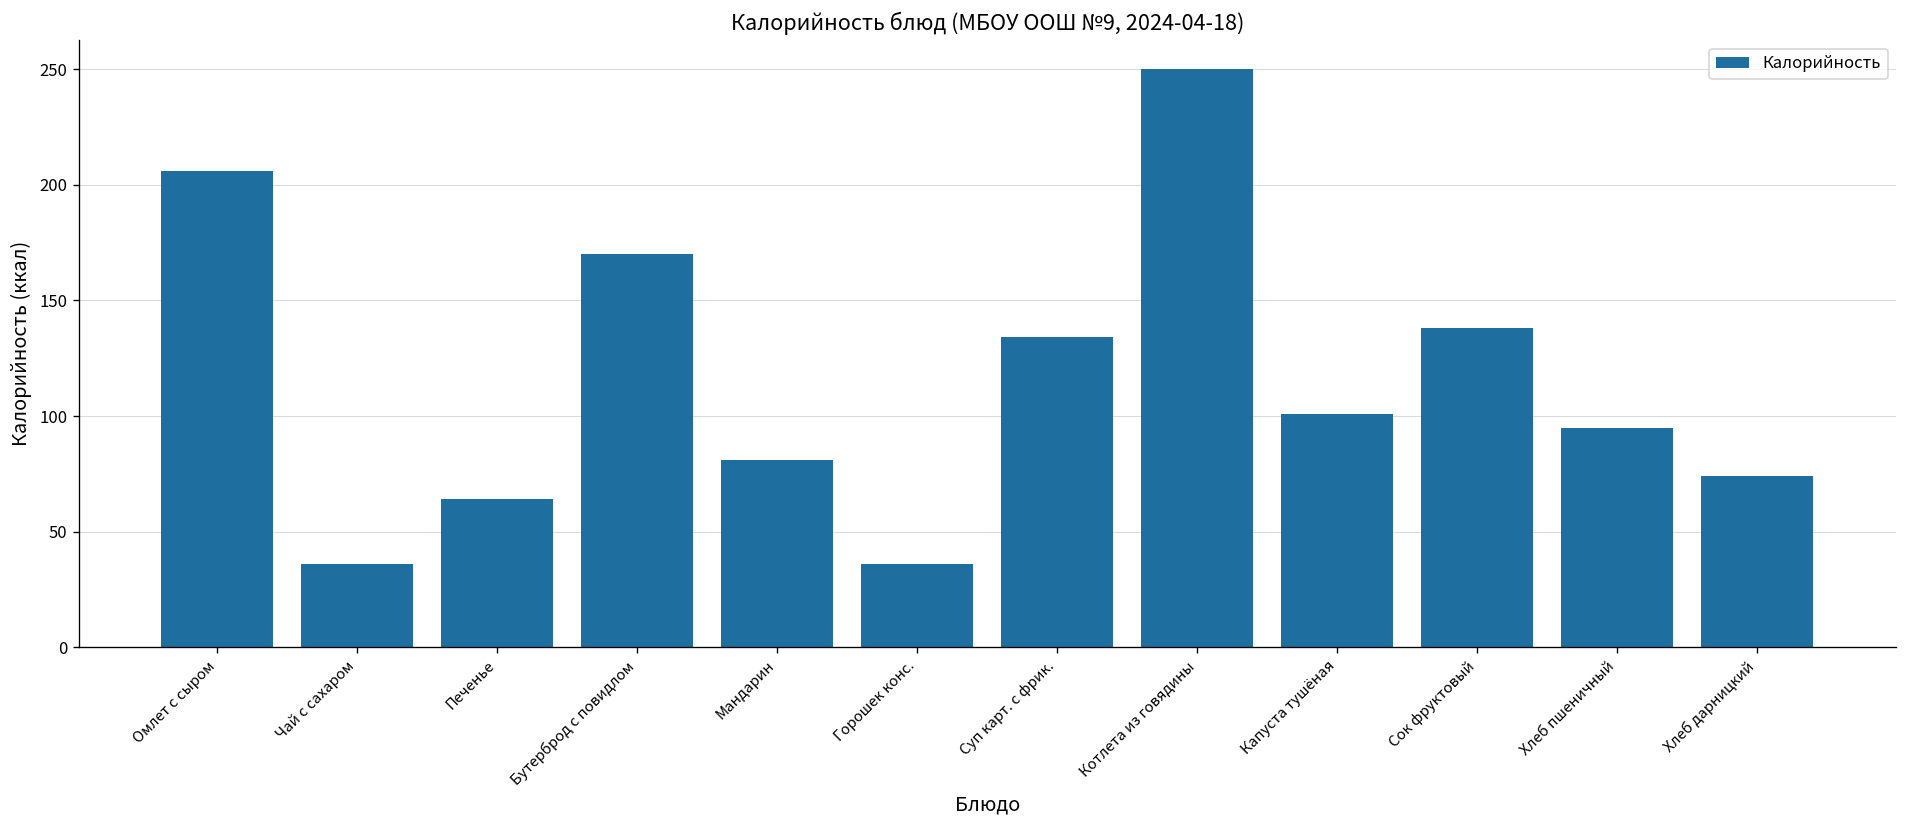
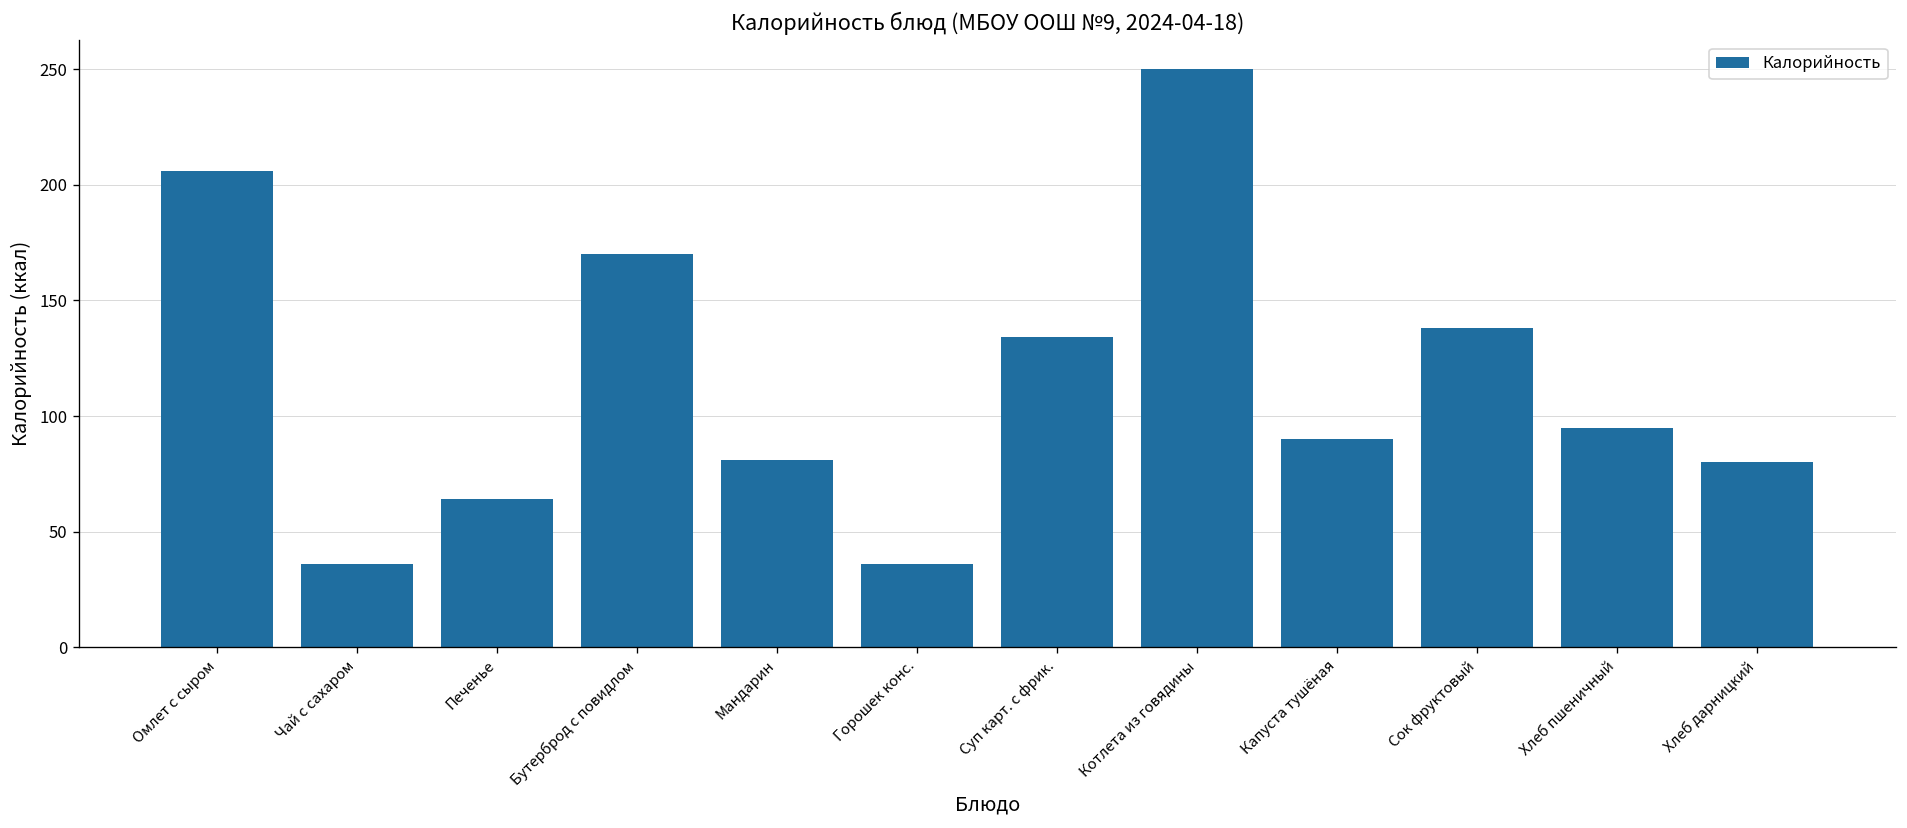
  {
    "Омлет с сыром": 206,
    "Чай с сахаром": 36,
    "Печенье": 64,
    "Бутерброд с повидлом": 170,
    "Мандарин": 81,
    "Горошек конс.": 36,
    "Суп карт. с фрик.": 134,
    "Котлета из говядины": 250,
-   "Капуста тушёная": 101,
+   "Капуста тушёная": 90,
    "Сок фруктовый": 138,
    "Хлеб пшеничный": 95,
-   "Хлеб дарницкий": 74
+   "Хлеб дарницкий": 80
  }
